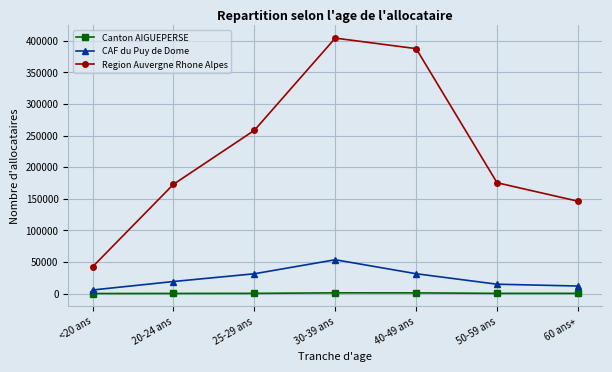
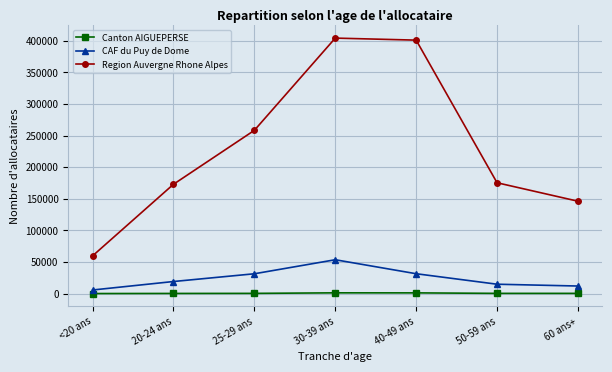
  {
    "Canton AIGUEPERSE": {
      "<20 ans": 0,
      "20-24 ans": 0,
      "25-29 ans": 0,
      "30-39 ans": 0,
      "40-49 ans": 0,
      "50-59 ans": 0,
      "60 ans+": 0
    },
    "CAF du Puy de Dome": {
      "<20 ans": 10000,
      "20-24 ans": 20000,
      "25-29 ans": 30000,
      "30-39 ans": 50000,
      "40-49 ans": 30000,
      "50-59 ans": 10000,
      "60 ans+": 10000
    },
    "Region Auvergne Rhone Alpes": {
-     "<20 ans": 40000,
+     "<20 ans": 60000,
      "20-24 ans": 170000,
      "25-29 ans": 260000,
      "30-39 ans": 400000,
-     "40-49 ans": 390000,
+     "40-49 ans": 400000,
      "50-59 ans": 180000,
      "60 ans+": 150000
    }
  }
